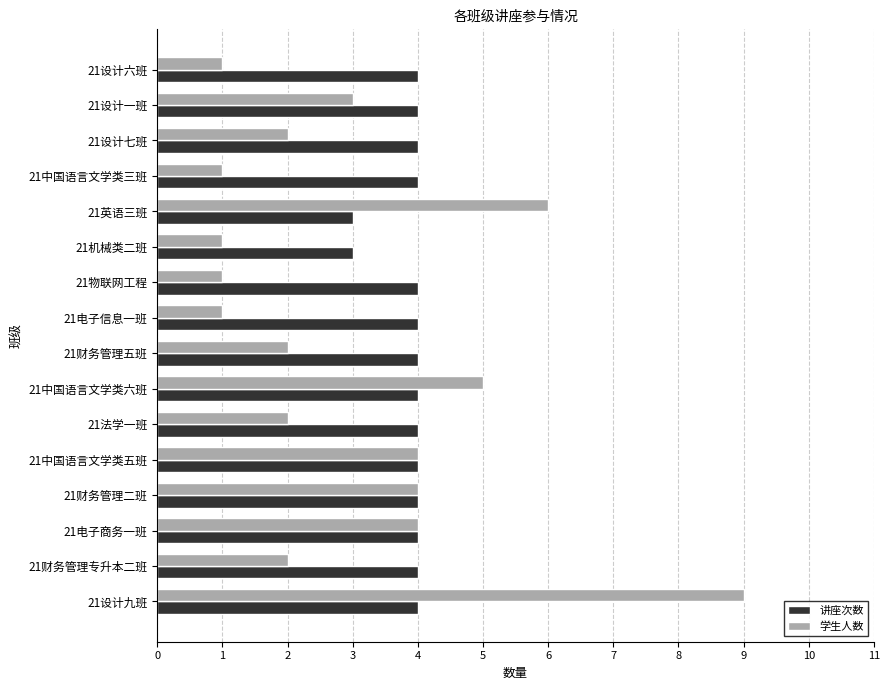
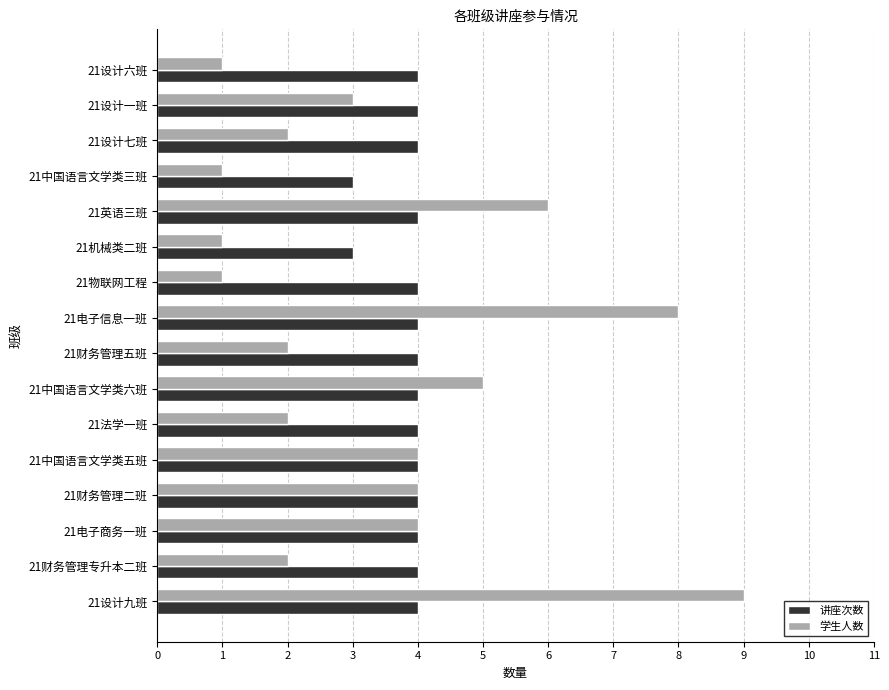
  {
    "讲座次数": {
      "21设计六班": 4,
      "21设计一班": 4,
      "21设计七班": 4,
-     "21中国语言文学类三班": 4,
-     "21英语三班": 3,
+     "21中国语言文学类三班": 3,
+     "21英语三班": 4,
      "21机械类二班": 3,
      "21物联网工程": 4,
      "21电子信息一班": 4,
      "21财务管理五班": 4,
      "21中国语言文学类六班": 4,
      "21法学一班": 4,
      "21中国语言文学类五班": 4,
      "21财务管理二班": 4,
      "21电子商务一班": 4,
      "21财务管理专升本二班": 4,
      "21设计九班": 4
    },
    "学生人数": {
      "21设计六班": 1,
      "21设计一班": 3,
      "21设计七班": 2,
      "21中国语言文学类三班": 1,
      "21英语三班": 6,
      "21机械类二班": 1,
      "21物联网工程": 1,
-     "21电子信息一班": 1,
+     "21电子信息一班": 8,
      "21财务管理五班": 2,
      "21中国语言文学类六班": 5,
      "21法学一班": 2,
      "21中国语言文学类五班": 4,
      "21财务管理二班": 4,
      "21电子商务一班": 4,
      "21财务管理专升本二班": 2,
      "21设计九班": 9
    }
  }
